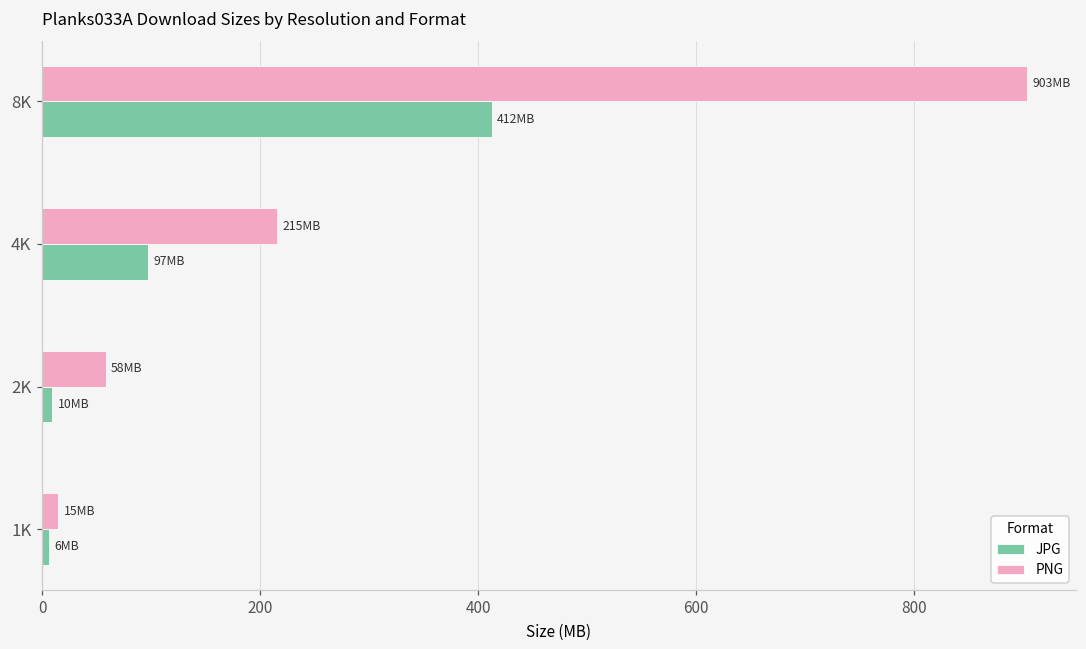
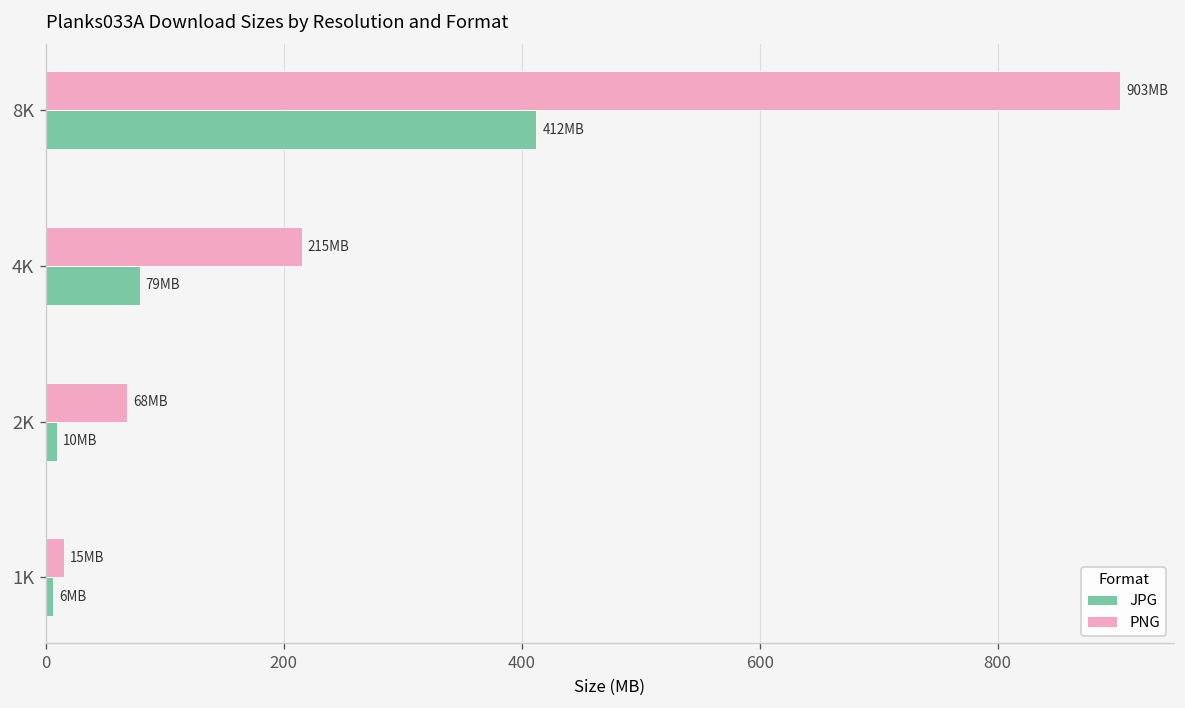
  {
    "JPG": {
      "8K": 412,
-     "4K": 97,
+     "4K": 79,
      "2K": 10,
      "1K": 6
    },
    "PNG": {
      "8K": 903,
      "4K": 215,
-     "2K": 58,
+     "2K": 68,
      "1K": 15
    }
  }
